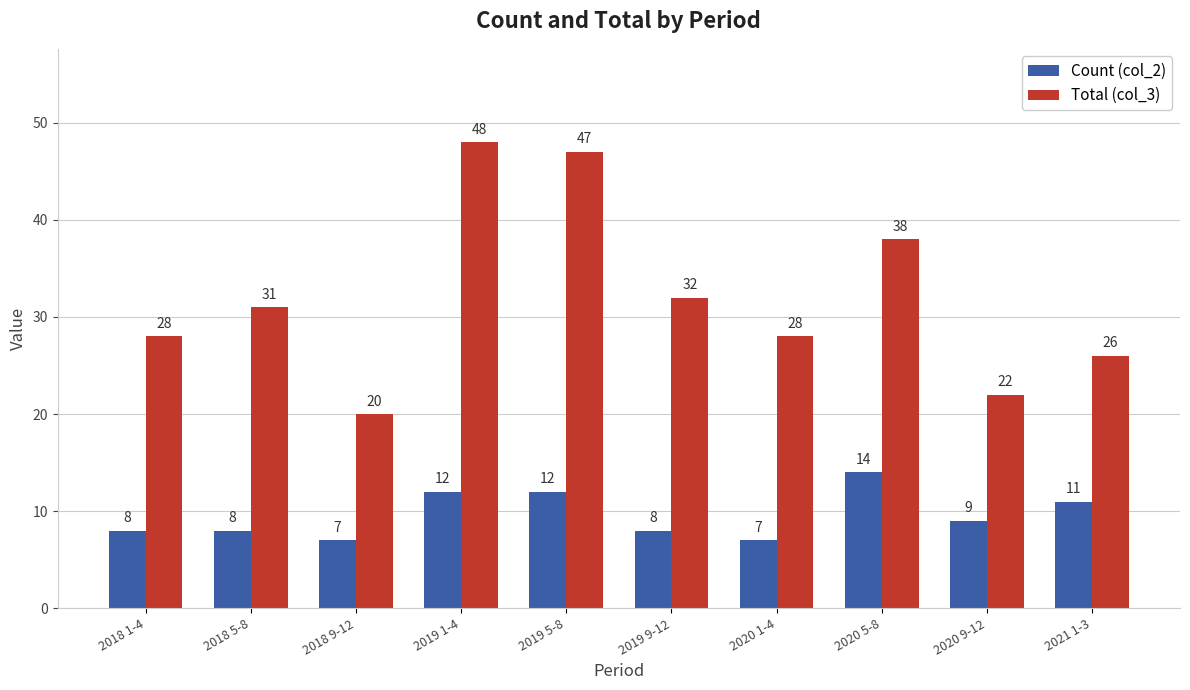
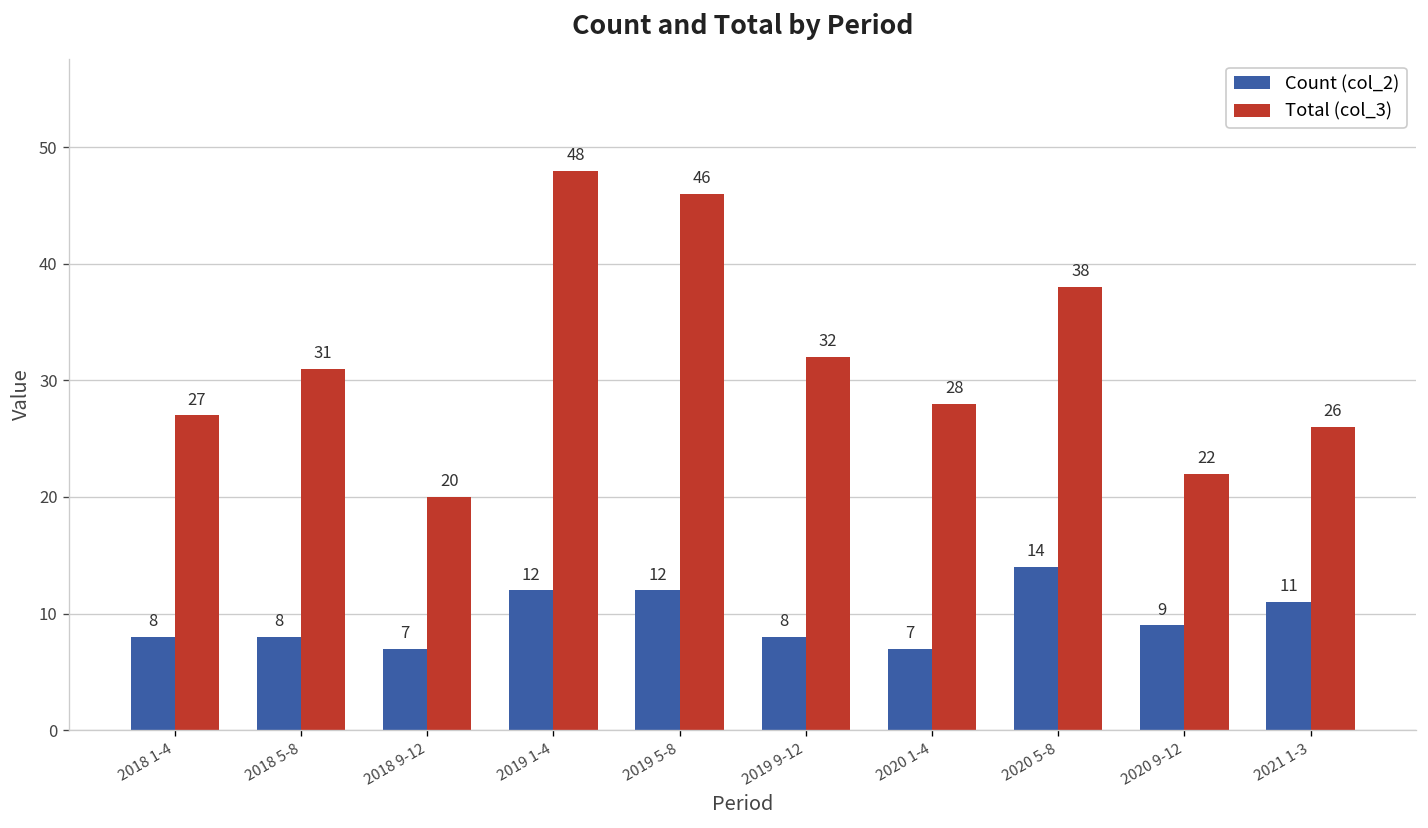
  {
    "Count (col_2)": {
      "2018 1-4": 8,
      "2018 5-8": 8,
      "2018 9-12": 7,
      "2019 1-4": 12,
      "2019 5-8": 12,
      "2019 9-12": 8,
      "2020 1-4": 7,
      "2020 5-8": 14,
      "2020 9-12": 9,
      "2021 1-3": 11
    },
    "Total (col_3)": {
-     "2018 1-4": 28,
+     "2018 1-4": 27,
      "2018 5-8": 31,
      "2018 9-12": 20,
      "2019 1-4": 48,
-     "2019 5-8": 47,
+     "2019 5-8": 46,
      "2019 9-12": 32,
      "2020 1-4": 28,
      "2020 5-8": 38,
      "2020 9-12": 22,
      "2021 1-3": 26
    }
  }
